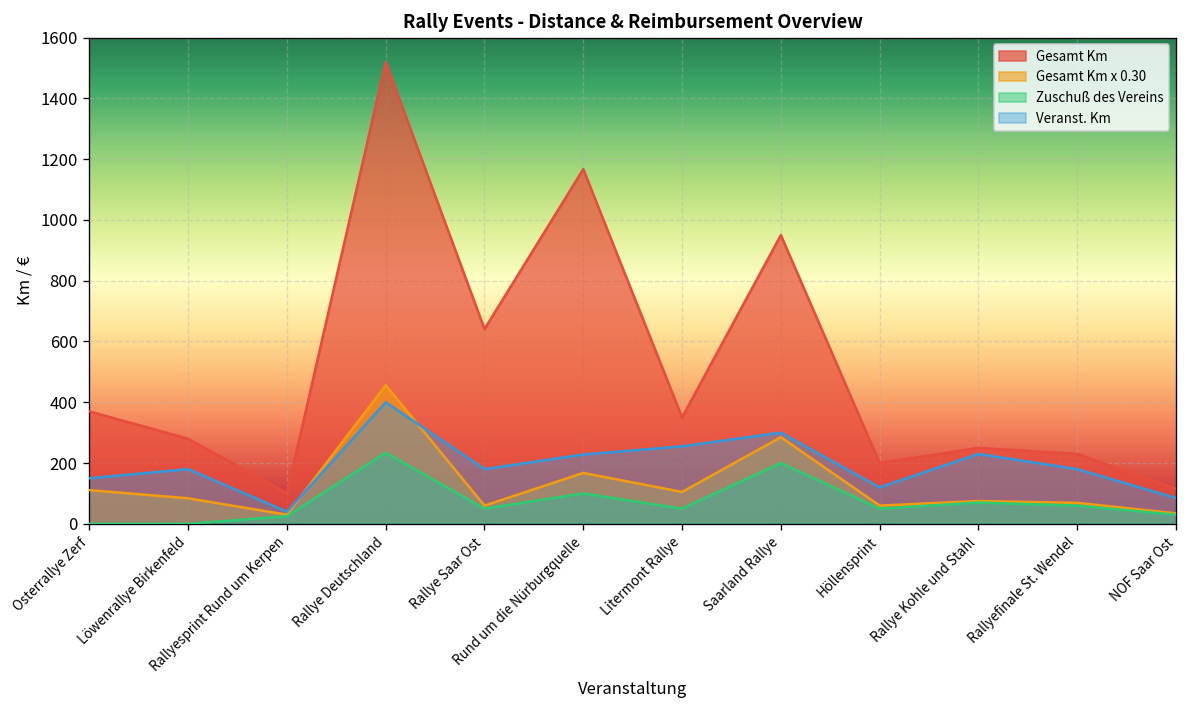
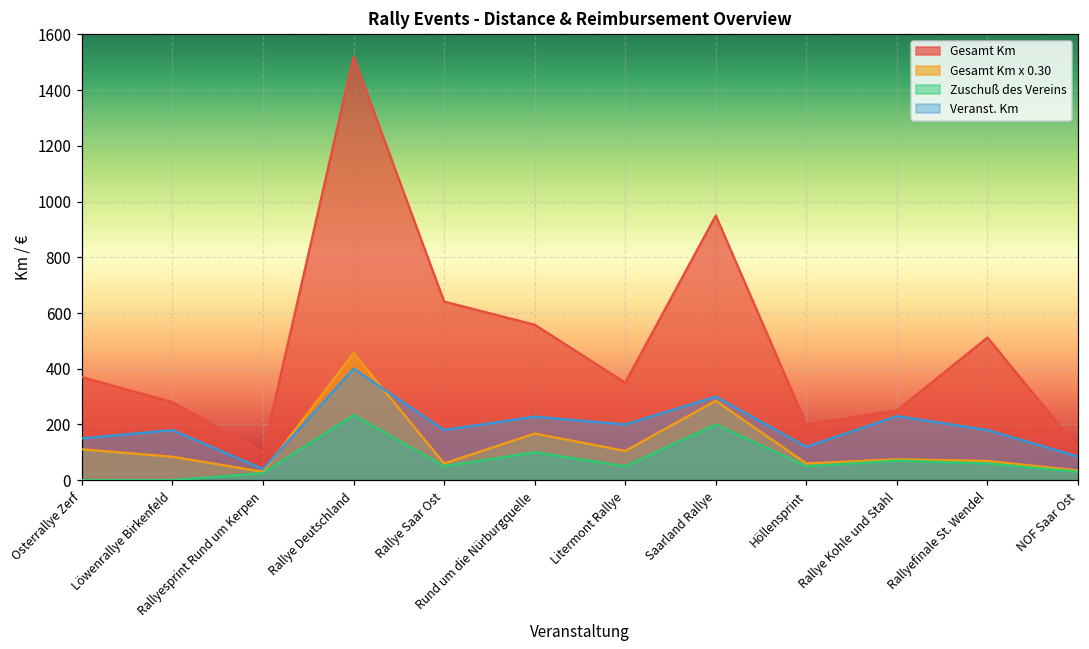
  {
    "Gesamt Km": {
      "Osterrallye Zerf": 370,
      "Löwenrallye Birkenfeld": 280,
      "Rallyesprint Rund um Kerpen": 100,
      "Rallye Deutschland": 1520,
      "Rallye Saar Ost": 640,
-     "Rund um die Nürburgquelle": 1170,
+     "Rund um die Nürburgquelle": 560,
      "Litermont Rallye": 350,
      "Saarland Rallye": 950,
      "Höllensprint": 200,
      "Rallye Kohle und Stahl": 250,
-     "Rallyefinale St. Wendel": 230,
+     "Rallyefinale St. Wendel": 510,
      "NOF Saar Ost": 120
    },
    "Gesamt Km x 0.30": {
      "Osterrallye Zerf": 110,
      "Löwenrallye Birkenfeld": 80,
      "Rallye Deutschland": 460,
      "Rallye Saar Ost": 60,
      "Rund um die Nürburgquelle": 170,
      "Litermont Rallye": 110,
      "Saarland Rallye": 290,
      "Höllensprint": 60
    },
    "Zuschuß des Vereins": {
      "Osterrallye Zerf": 0,
      "Löwenrallye Birkenfeld": 0,
      "Rallye Deutschland": 230,
      "Rallye Saar Ost": 50,
      "Rund um die Nürburgquelle": 100,
      "Litermont Rallye": 50,
      "Saarland Rallye": 200,
      "Höllensprint": 50
    },
    "Veranst. Km": {
      "Osterrallye Zerf": 150,
      "Löwenrallye Birkenfeld": 180,
      "Rallye Deutschland": 400,
      "Rallye Saar Ost": 180,
      "Rund um die Nürburgquelle": 230,
-     "Litermont Rallye": 260,
+     "Litermont Rallye": 200,
      "Saarland Rallye": 300,
      "Höllensprint": 120,
      "Rallye Kohle und Stahl": 230,
      "Rallyefinale St. Wendel": 180,
      "NOF Saar Ost": 90
    }
  }
